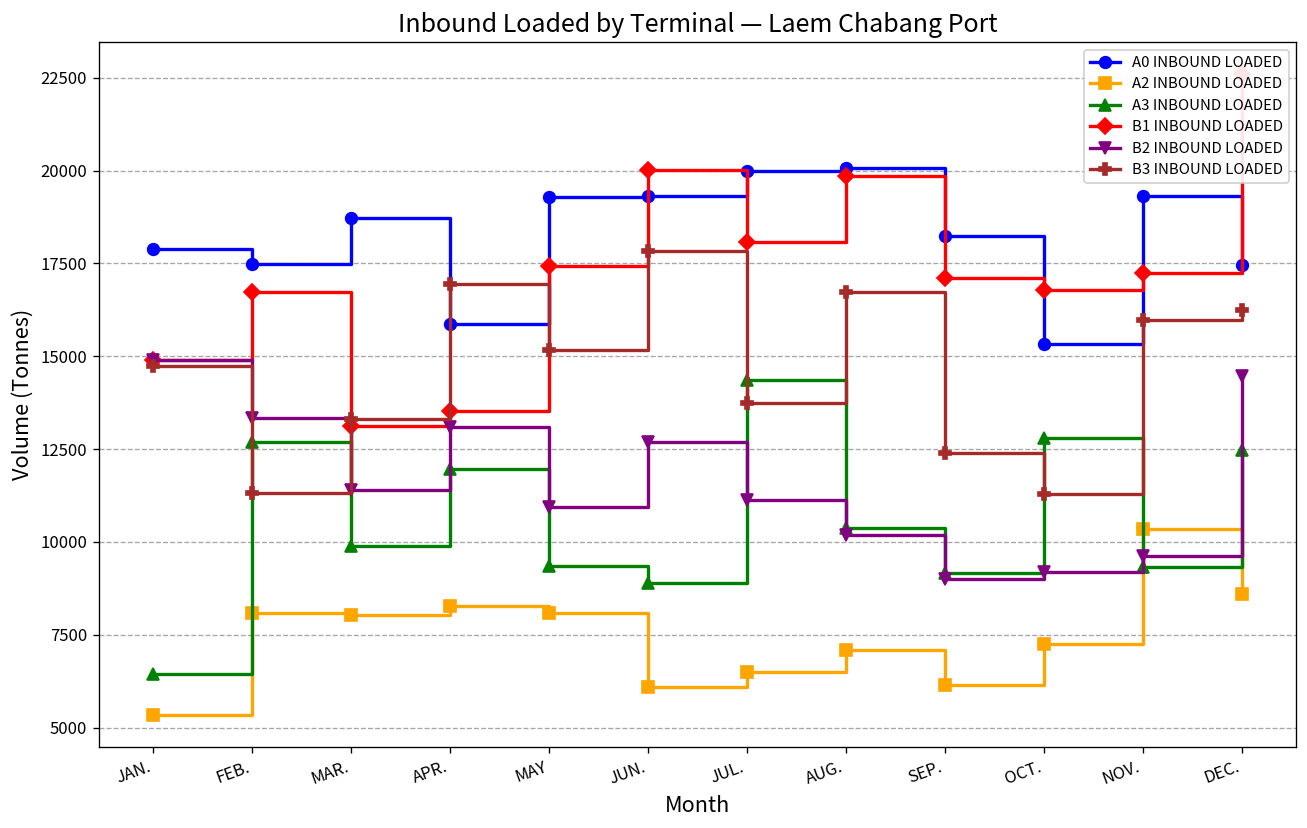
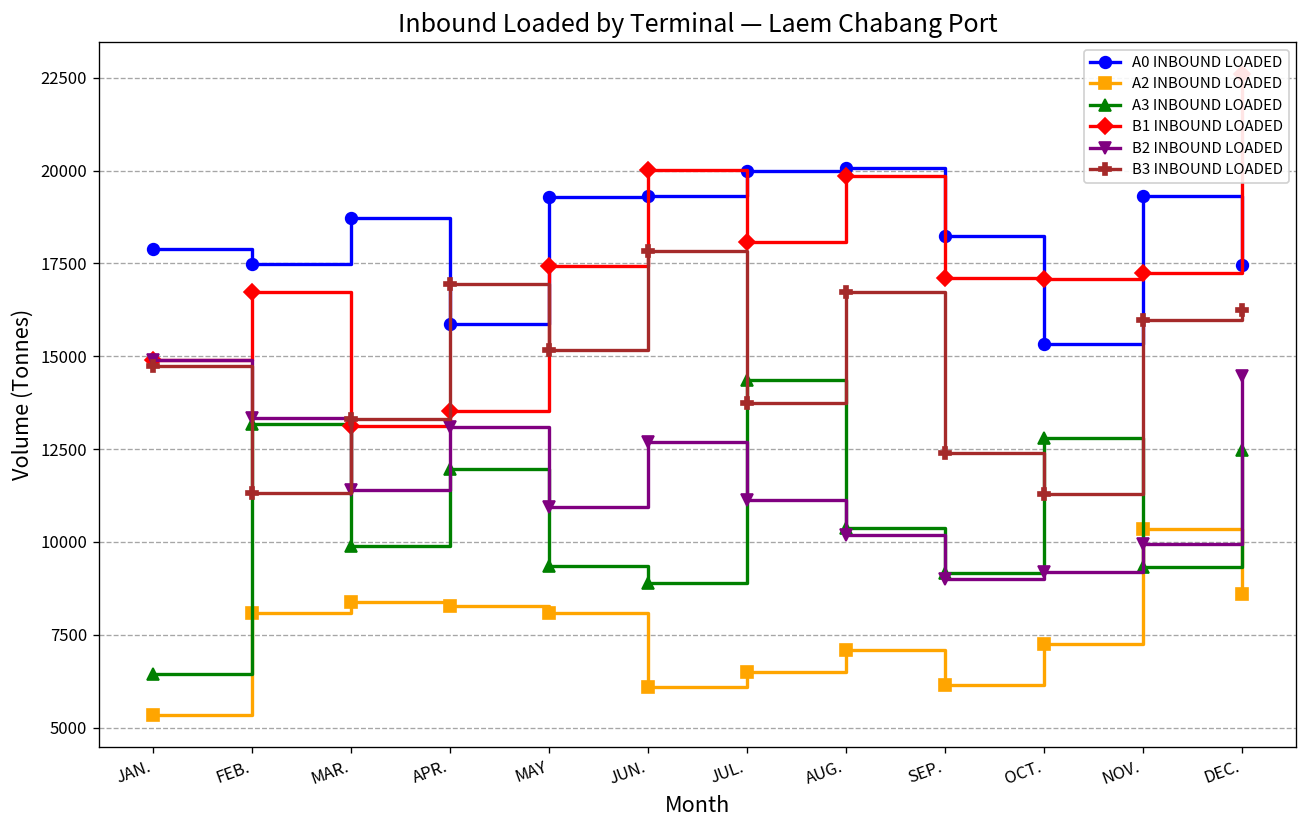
  {
    "A0 INBOUND LOADED": {
      "JAN.": 17900,
      "FEB.": 17500,
      "MAR.": 18700,
      "APR.": 15900,
      "MAY": 19300,
      "JUN.": 19300,
      "JUL.": 20000,
      "AUG.": 20100,
      "SEP.": 18200,
      "OCT.": 15300,
      "NOV.": 19300,
      "DEC.": 17500
    },
    "A2 INBOUND LOADED": {
      "JAN.": 5300,
      "FEB.": 8100,
-     "MAR.": 8000,
+     "MAR.": 8400,
      "APR.": 8300,
      "MAY": 8100,
      "JUN.": 6100,
      "JUL.": 6500,
      "AUG.": 7100,
      "SEP.": 6100,
      "OCT.": 7300,
      "NOV.": 10300,
      "DEC.": 8600
    },
    "A3 INBOUND LOADED": {
      "JAN.": 6400,
-     "FEB.": 12700,
+     "FEB.": 13200,
      "MAR.": 9900,
      "APR.": 12000,
      "MAY": 9300,
      "JUN.": 8900,
      "JUL.": 14400,
      "AUG.": 10400,
      "SEP.": 9200,
      "OCT.": 12800,
      "NOV.": 9300,
      "DEC.": 12500
    },
    "B1 INBOUND LOADED": {
      "FEB.": 16700,
      "MAR.": 13100,
      "APR.": 13500,
      "MAY": 17400,
      "JUN.": 20000,
      "JUL.": 18100,
      "AUG.": 19900,
      "SEP.": 17100,
-     "OCT.": 16800,
+     "OCT.": 17100,
      "NOV.": 17200
    },
    "B2 INBOUND LOADED": {
      "FEB.": 13300,
      "MAR.": 11400,
      "APR.": 13100,
      "MAY": 11000,
      "JUN.": 12700,
      "JUL.": 11100,
      "AUG.": 10200,
      "SEP.": 9000,
      "OCT.": 9200,
-     "NOV.": 9600,
+     "NOV.": 9900,
      "DEC.": 14500
    },
    "B3 INBOUND LOADED": {
      "JAN.": 14700,
      "FEB.": 11300,
      "MAR.": 13300,
      "APR.": 17000,
      "MAY": 15200,
      "JUN.": 17800,
      "JUL.": 13700,
      "AUG.": 16700,
      "SEP.": 12400,
      "OCT.": 11300,
      "NOV.": 16000,
      "DEC.": 16200
    }
  }
